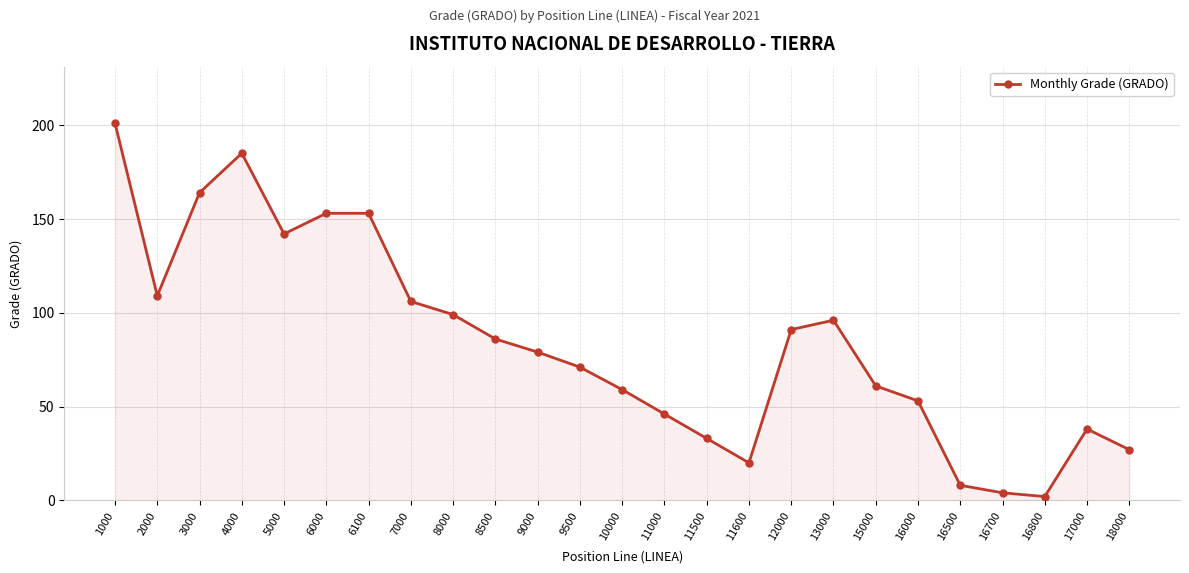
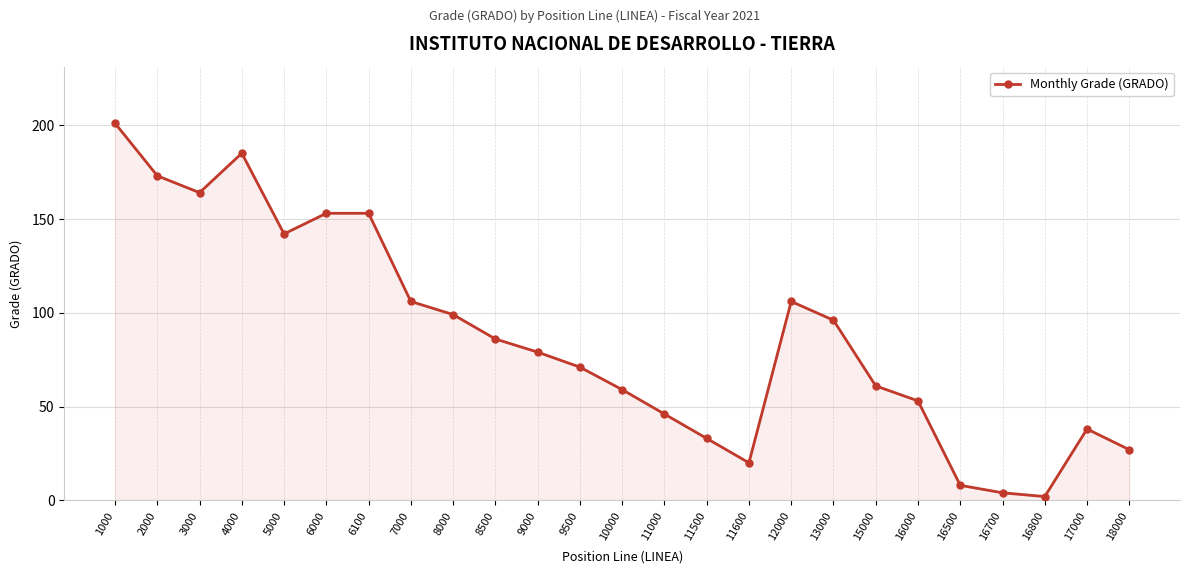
  {
    "1000": 201,
-   "2000": 109,
+   "2000": 173,
    "3000": 164,
    "4000": 185,
    "5000": 142,
    "6000": 153,
    "6100": 153,
    "7000": 106,
    "8000": 99,
    "8500": 86,
    "9000": 79,
    "9500": 71,
    "10000": 59,
    "11000": 46,
    "11500": 33,
    "11600": 20,
-   "12000": 91,
+   "12000": 106,
    "13000": 96,
    "15000": 61,
    "16000": 53,
    "16500": 8,
    "16700": 4,
    "16800": 2,
    "17000": 38,
    "18000": 27
  }
